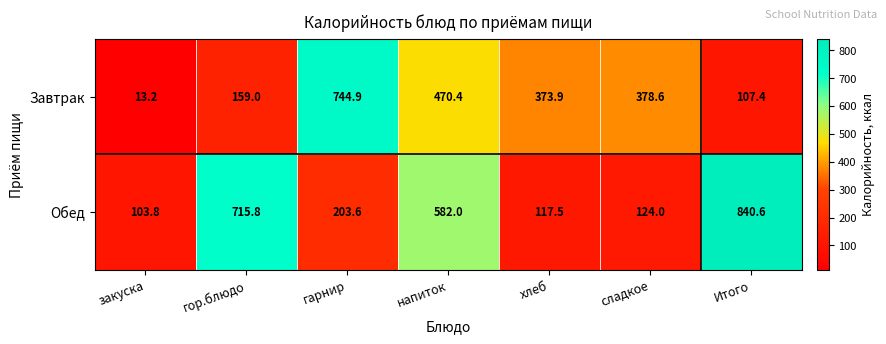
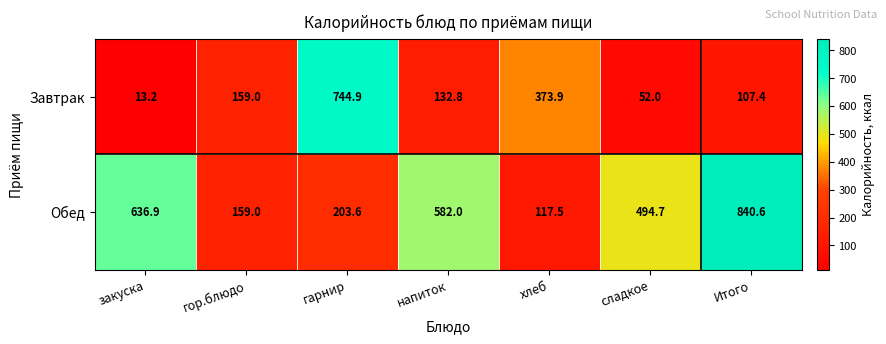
  {
    "Завтрак": {
      "закуска": 13.2,
      "гор.блюдо": 159.0,
      "гарнир": 744.9,
-     "напиток": 470.4,
+     "напиток": 132.8,
      "хлеб": 373.9,
-     "сладкое": 378.6,
+     "сладкое": 52.0,
      "Итого": 107.4
    },
    "Обед": {
-     "закуска": 103.8,
-     "гор.блюдо": 715.8,
+     "закуска": 636.9,
+     "гор.блюдо": 159.0,
      "гарнир": 203.6,
      "напиток": 582.0,
      "хлеб": 117.5,
-     "сладкое": 124.0,
+     "сладкое": 494.7,
      "Итого": 840.6
    }
  }
